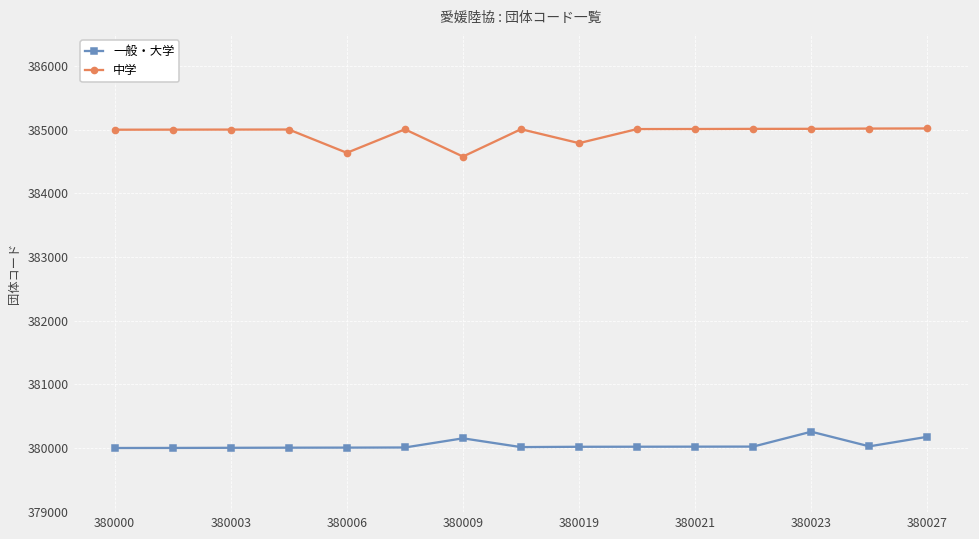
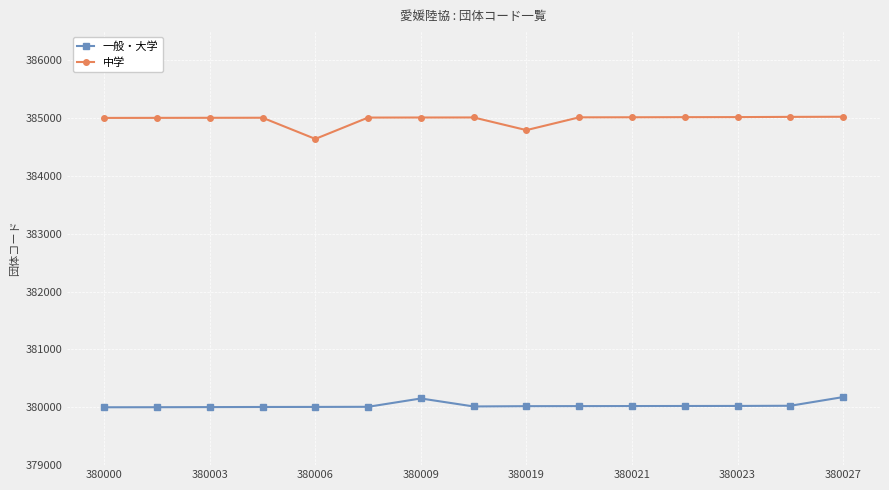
  {
    "一般・大学": {
      "380000": 380000,
      "380003": 380000,
      "380006": 380000,
      "380009": 380200,
      "380019": 380000,
      "380021": 380000,
-     "380023": 380300,
+     "380023": 380000,
      "380027": 380200
    },
    "中学": {
      "380000": 385000,
      "380003": 385000,
      "380006": 384600,
-     "380009": 384600,
+     "380009": 385000,
      "380019": 384800,
      "380021": 385000,
      "380023": 385000,
      "380027": 385000
    }
  }
